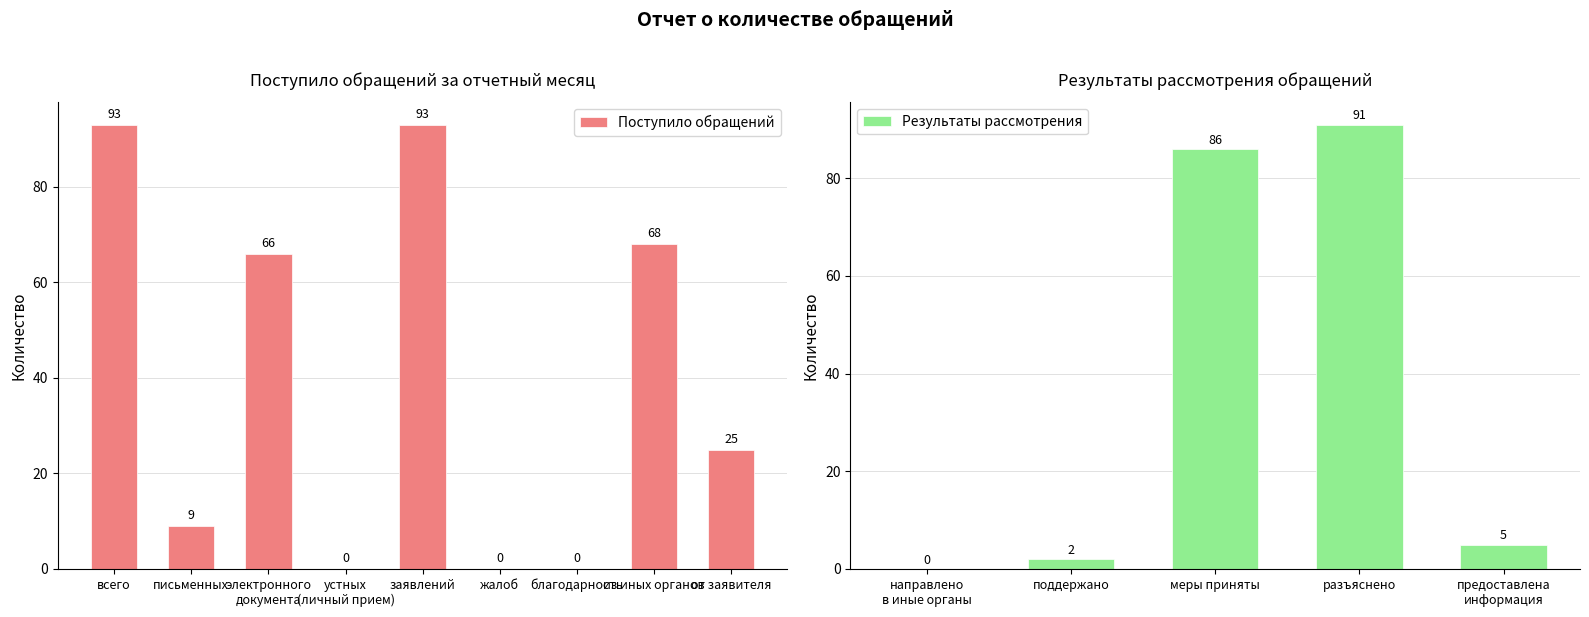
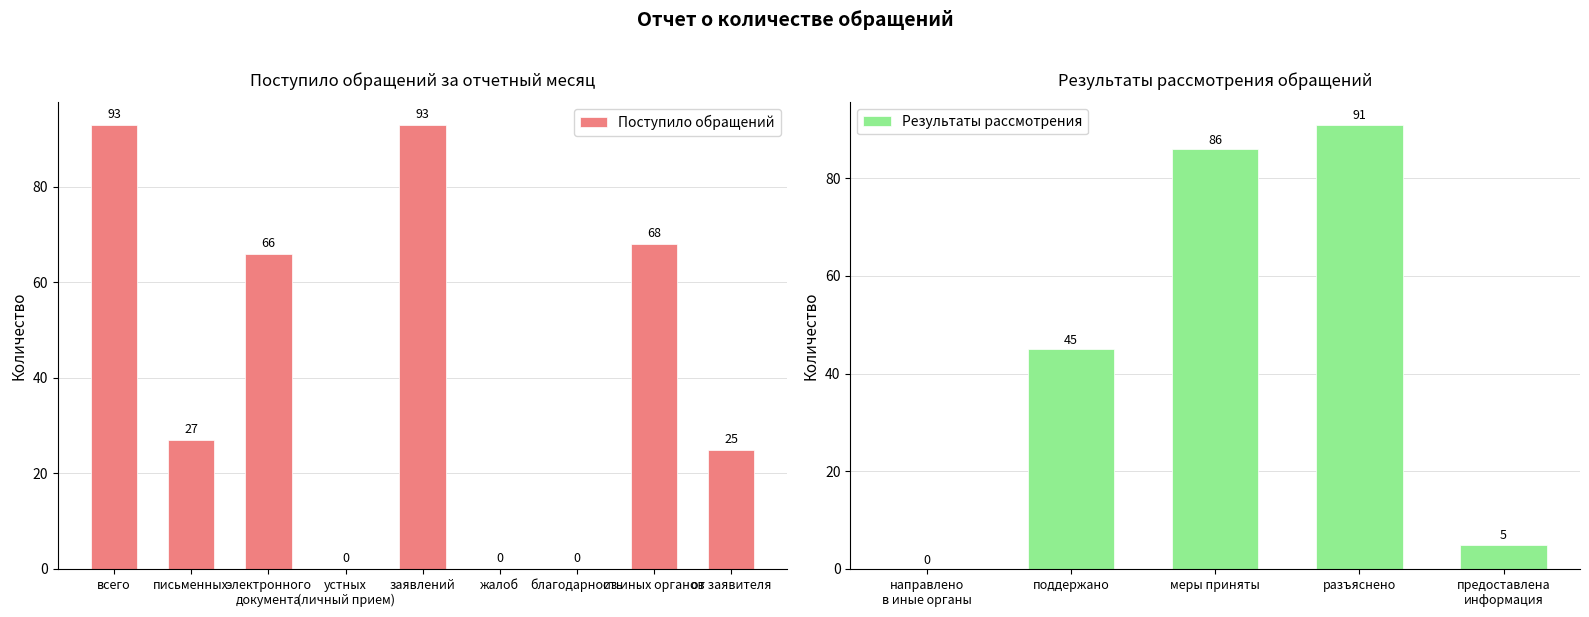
  {
    "Поступило обращений за отчетный месяц": {
      "всего": 93,
-     "письменных": 9,
+     "письменных": 27,
      "заявлений": 93,
      "жалоб": 0
    },
    "Результаты рассмотрения обращений": {
      "направлено в иные органы": 0,
-     "поддержано": 2,
+     "поддержано": 45,
      "меры приняты": 86,
      "разъяснено": 91,
      "предоставлена информация": 5
    }
  }
